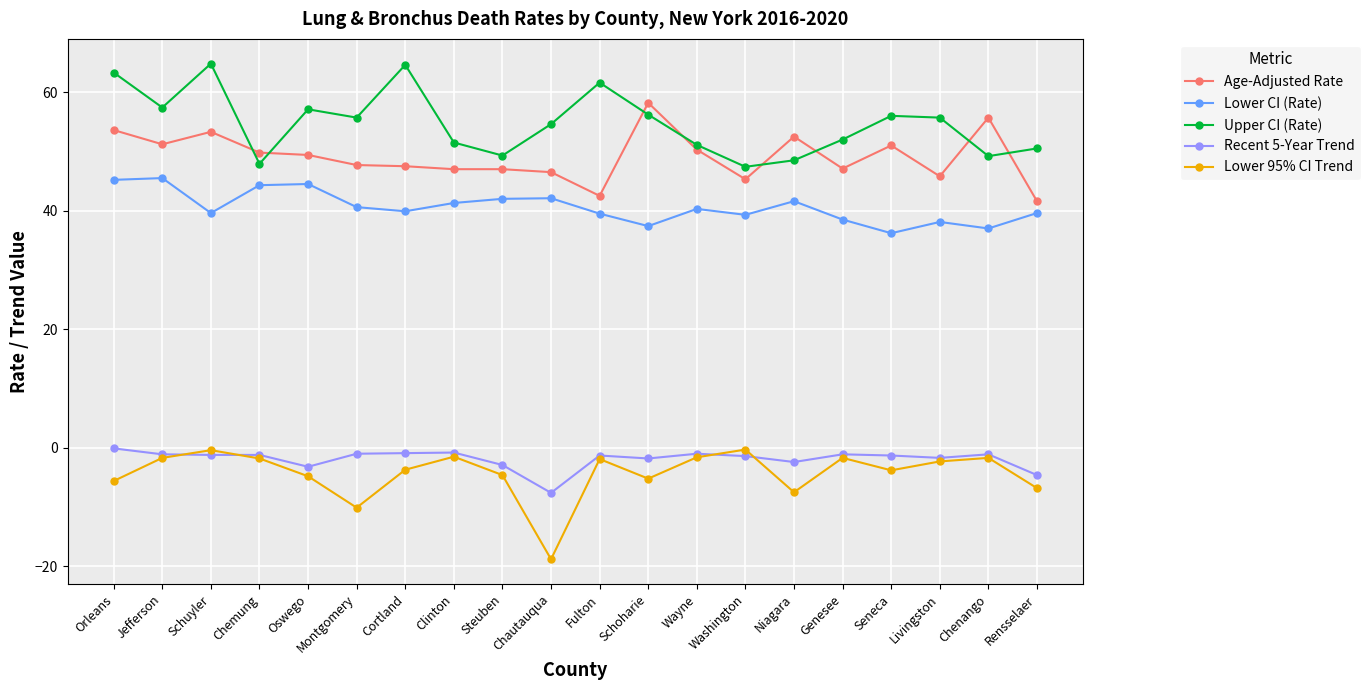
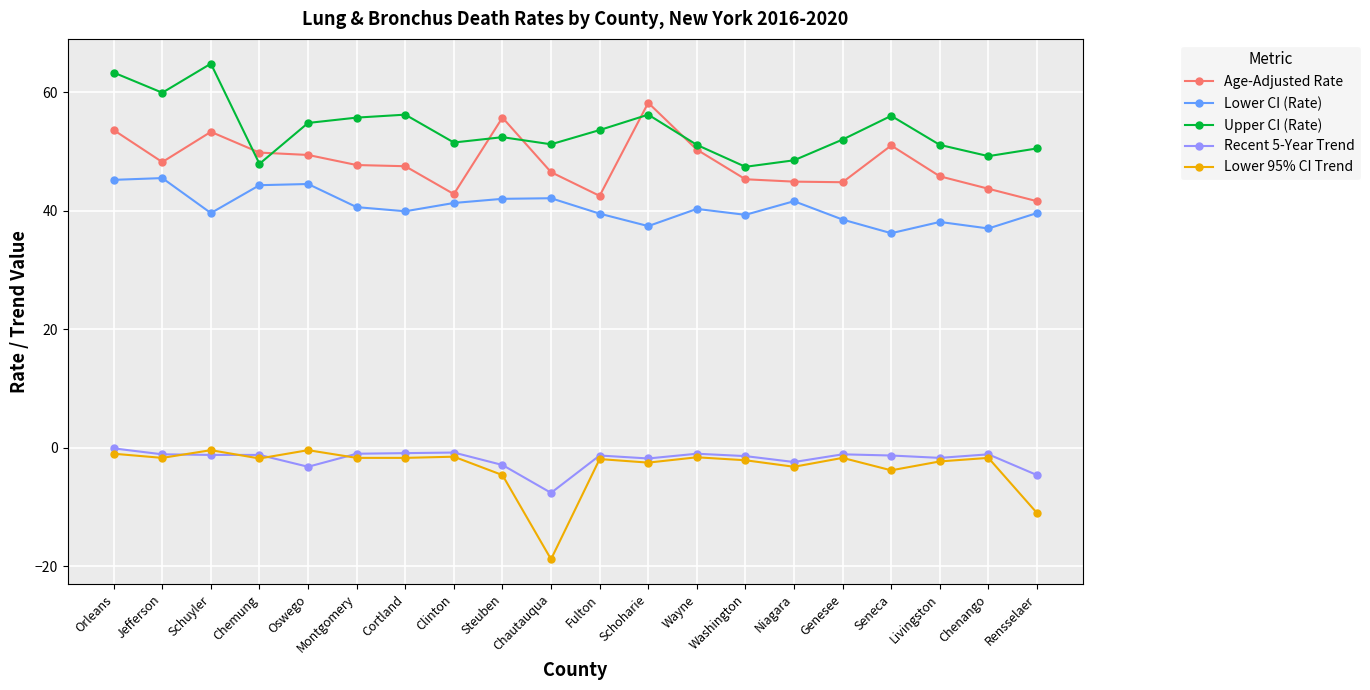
  {
    "Age-Adjusted Rate": {
      "Orleans": 54,
-     "Jefferson": 51,
+     "Jefferson": 48,
      "Schuyler": 53,
      "Chemung": 50,
      "Oswego": 49,
      "Montgomery": 48,
      "Cortland": 48,
-     "Clinton": 47,
-     "Steuben": 47,
+     "Clinton": 43,
+     "Steuben": 56,
      "Chautauqua": 47,
      "Fulton": 43,
      "Schoharie": 58,
      "Wayne": 50,
      "Washington": 45,
-     "Niagara": 53,
-     "Genesee": 47,
+     "Niagara": 45,
+     "Genesee": 45,
      "Seneca": 51,
      "Livingston": 46,
-     "Chenango": 56,
+     "Chenango": 44,
      "Rensselaer": 42
    },
    "Upper CI (Rate)": {
      "Orleans": 63,
-     "Jefferson": 57,
+     "Jefferson": 60,
      "Schuyler": 65,
      "Chemung": 48,
-     "Oswego": 57,
+     "Oswego": 55,
      "Montgomery": 56,
-     "Cortland": 65,
+     "Cortland": 56,
      "Clinton": 52,
-     "Steuben": 49,
-     "Chautauqua": 55,
-     "Fulton": 62,
+     "Steuben": 52,
+     "Chautauqua": 51,
+     "Fulton": 54,
      "Schoharie": 56,
      "Wayne": 51,
      "Washington": 47,
      "Niagara": 49,
      "Genesee": 52,
      "Seneca": 56,
-     "Livingston": 56,
+     "Livingston": 51,
      "Chenango": 49,
      "Rensselaer": 51
    },
    "Lower 95% CI Trend": {
-     "Orleans": -6,
+     "Orleans": -1,
      "Jefferson": -2,
      "Schuyler": 0,
      "Chemung": -2,
-     "Oswego": -5,
-     "Montgomery": -10,
-     "Cortland": -4,
+     "Oswego": 0,
+     "Montgomery": -2,
+     "Cortland": -2,
      "Clinton": -2,
      "Steuben": -5,
      "Chautauqua": -19,
      "Fulton": -2,
-     "Schoharie": -5,
+     "Schoharie": -3,
      "Wayne": -2,
-     "Washington": 0,
-     "Niagara": -8,
+     "Washington": -2,
+     "Niagara": -3,
      "Genesee": -2,
      "Seneca": -4,
      "Livingston": -2,
      "Chenango": -2,
-     "Rensselaer": -7
+     "Rensselaer": -11
    }
  }
